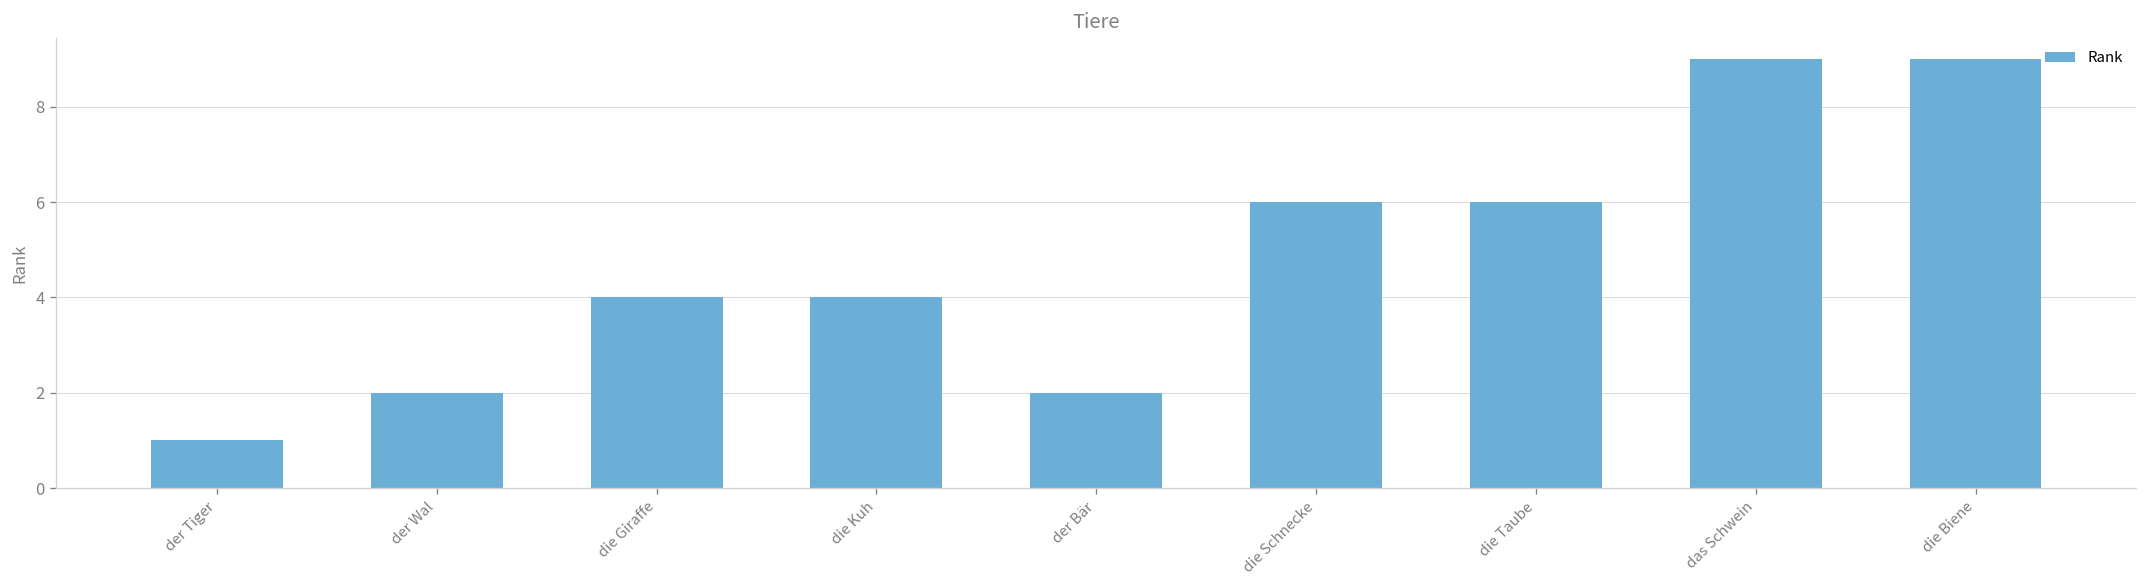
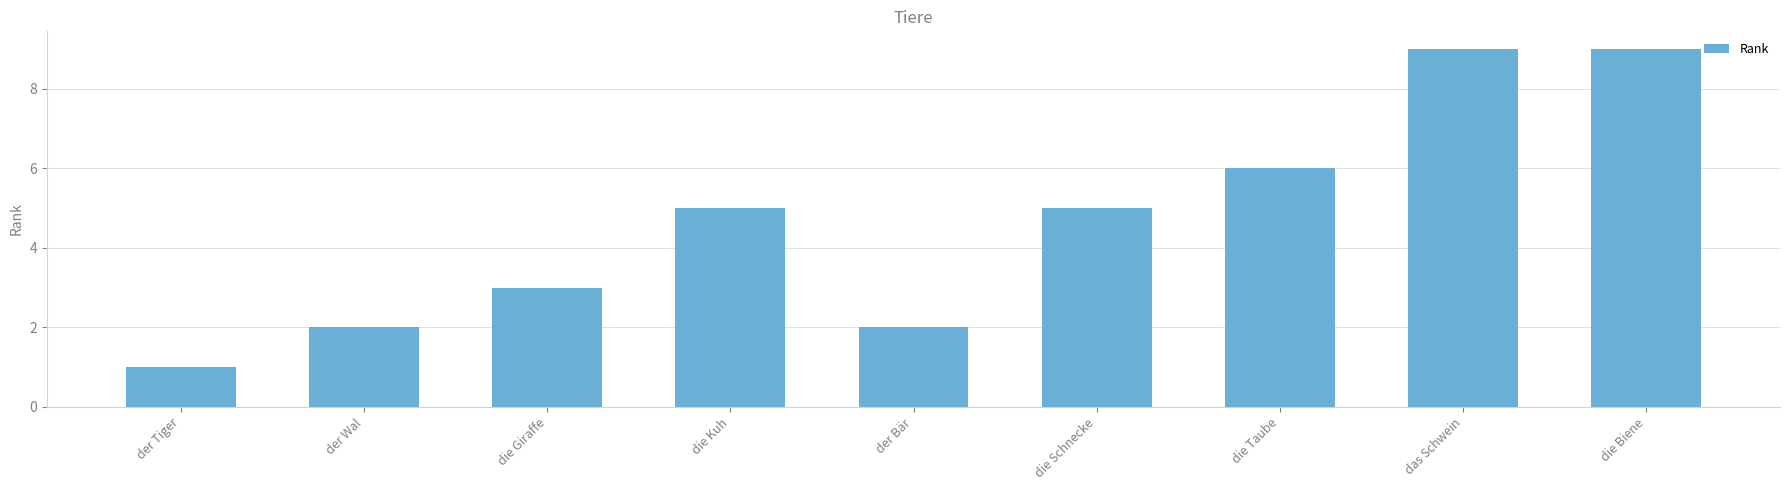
  {
    "der Tiger": 1,
    "der Wal": 2,
-   "die Giraffe": 4,
-   "die Kuh": 4,
+   "die Giraffe": 3,
+   "die Kuh": 5,
    "der Bär": 2,
-   "die Schnecke": 6,
+   "die Schnecke": 5,
    "die Taube": 6,
    "das Schwein": 9,
    "die Biene": 9
  }
